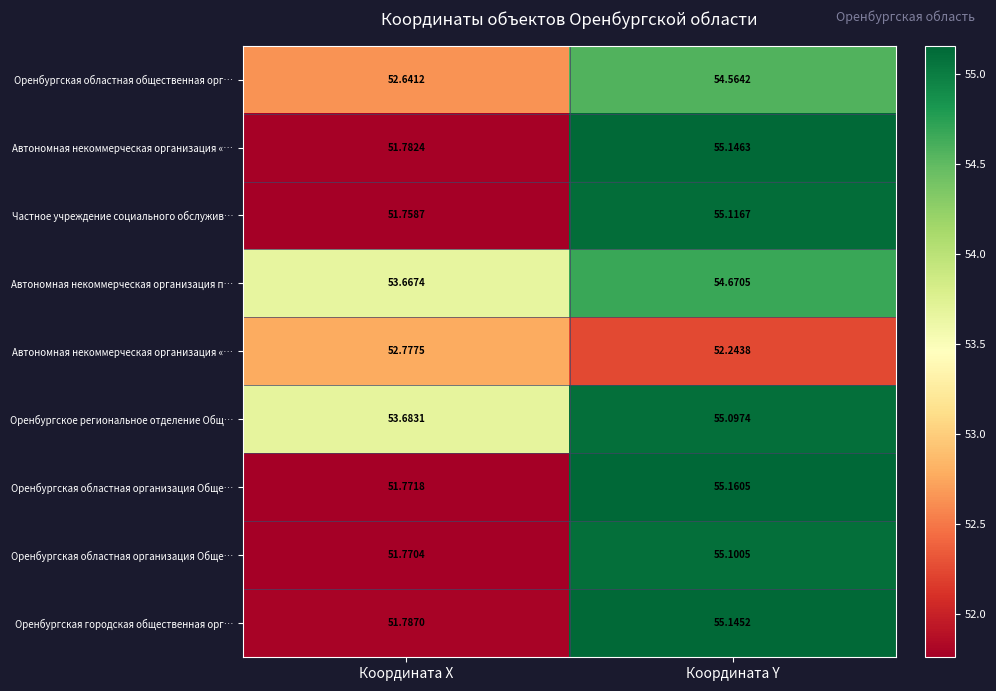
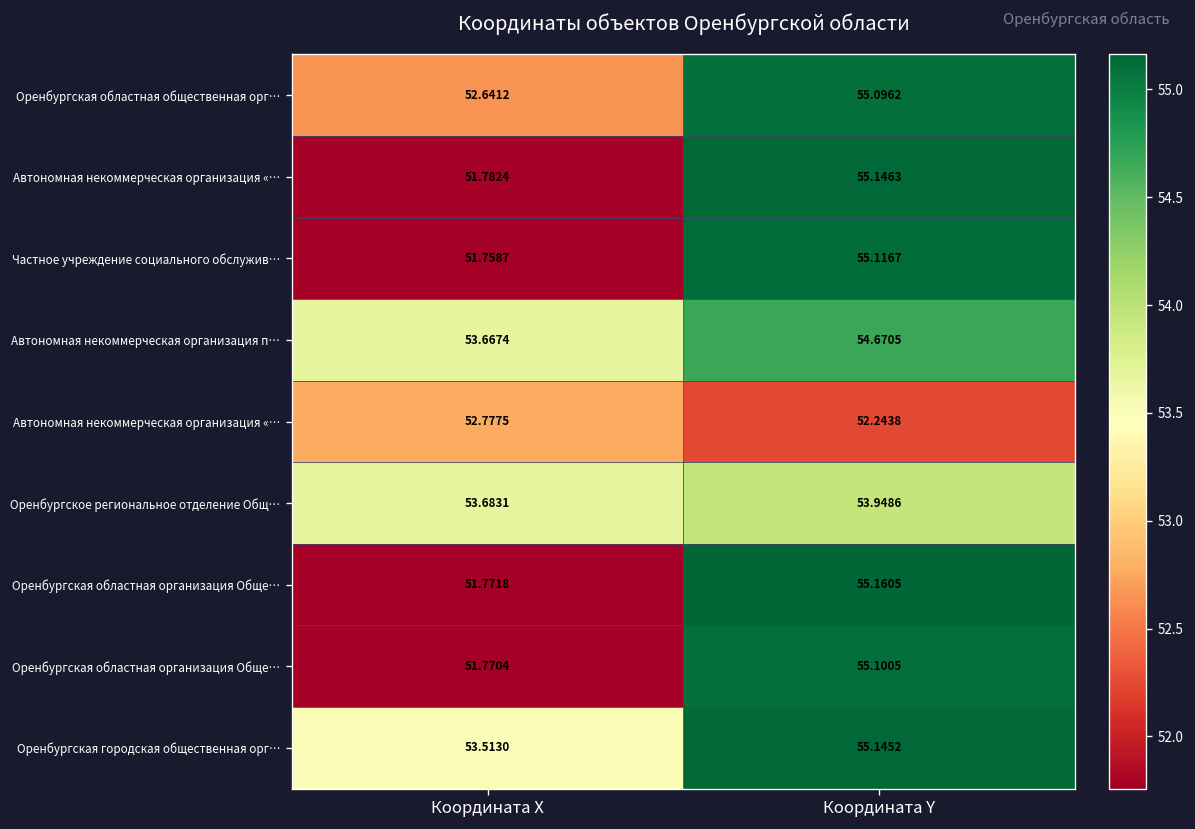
  {
    "Оренбургская областная общественная орг…": {
      "Координата X": 52.6412,
-     "Координата Y": 54.5642
+     "Координата Y": 55.0962
    },
    "Частное учреждение социального обслужив…": {
      "Координата X": 51.7587,
      "Координата Y": 55.1167
    },
    "Автономная некоммерческая организация п…": {
      "Координата X": 53.6674,
      "Координата Y": 54.6705
    },
    "Оренбургское региональное отделение Общ…": {
      "Координата X": 53.6831,
-     "Координата Y": 55.0974
+     "Координата Y": 53.9486
    },
    "Оренбургская городская общественная орг…": {
-     "Координата X": 51.7870,
+     "Координата X": 53.5130,
      "Координата Y": 55.1452
    }
  }
